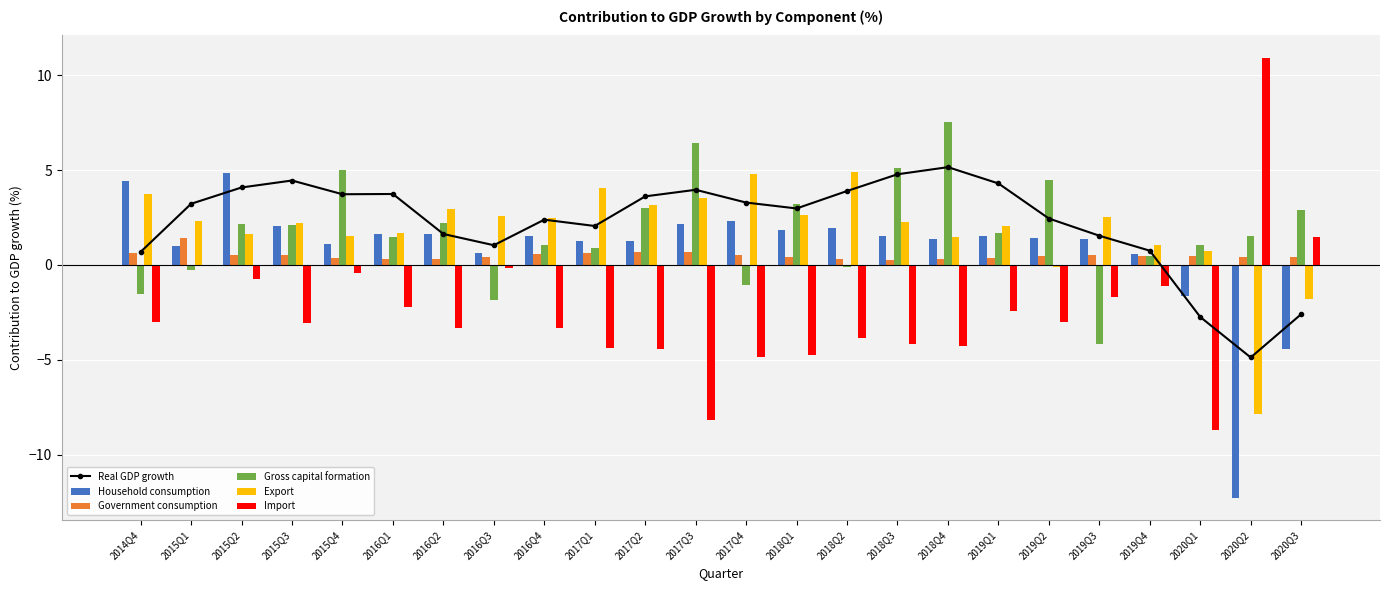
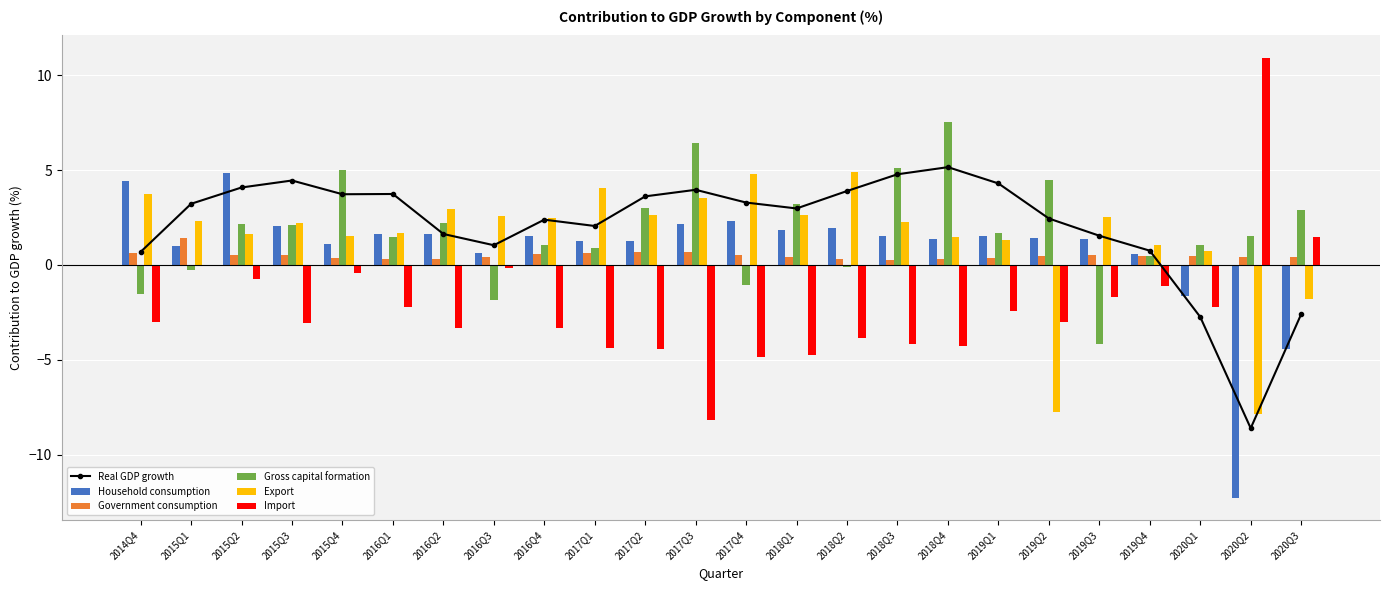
  {
    "Household consumption": {
      "2014Q4": 4.4,
      "2015Q1": 1.0,
      "2015Q2": 4.8,
      "2015Q3": 2.0,
      "2015Q4": 1.1,
      "2016Q1": 1.6,
      "2016Q2": 1.6,
      "2016Q3": 0.6,
      "2016Q4": 1.5,
      "2017Q1": 1.3,
      "2017Q2": 1.2,
      "2017Q3": 2.2,
      "2017Q4": 2.3,
      "2018Q1": 1.8,
      "2018Q2": 1.9,
      "2018Q3": 1.5,
      "2018Q4": 1.4,
      "2019Q1": 1.5,
      "2019Q2": 1.4,
      "2019Q3": 1.4,
      "2019Q4": 0.6,
      "2020Q1": -1.6,
      "2020Q2": -12.3,
      "2020Q3": -4.5
    },
    "Real GDP growth": {
      "2014Q4": 0.7,
      "2015Q1": 3.2,
      "2015Q2": 4.1,
      "2015Q3": 4.4,
      "2015Q4": 3.7,
      "2016Q1": 3.7,
      "2016Q2": 1.6,
      "2016Q3": 1.0,
      "2016Q4": 2.4,
      "2017Q1": 2.1,
      "2017Q2": 3.6,
      "2017Q3": 4.0,
      "2017Q4": 3.3,
      "2018Q1": 3.0,
      "2018Q2": 3.9,
      "2018Q3": 4.8,
      "2018Q4": 5.2,
      "2019Q1": 4.3,
      "2019Q2": 2.4,
      "2019Q3": 1.5,
      "2019Q4": 0.8,
      "2020Q1": -2.7,
-     "2020Q2": -4.9,
+     "2020Q2": -8.6,
      "2020Q3": -2.6
    },
    "Government consumption": {
      "2014Q4": 0.6,
      "2015Q1": 1.4,
      "2015Q2": 0.5,
      "2015Q3": 0.5,
      "2015Q4": 0.4,
      "2016Q1": 0.3,
      "2016Q2": 0.3,
      "2016Q3": 0.4,
      "2016Q4": 0.6,
      "2017Q1": 0.6,
      "2017Q2": 0.7,
      "2017Q3": 0.7,
      "2017Q4": 0.5,
      "2018Q1": 0.4,
      "2018Q2": 0.3,
      "2018Q3": 0.3,
      "2018Q4": 0.3,
      "2019Q1": 0.4,
      "2019Q2": 0.5,
      "2019Q3": 0.5,
      "2019Q4": 0.5,
      "2020Q1": 0.5,
      "2020Q2": 0.4,
      "2020Q3": 0.4
    },
    "Gross capital formation": {
      "2014Q4": -1.5,
      "2015Q1": -0.3,
      "2015Q2": 2.1,
      "2015Q3": 2.1,
      "2015Q4": 5.0,
      "2016Q1": 1.5,
      "2016Q2": 2.2,
      "2016Q3": -1.9,
      "2016Q4": 1.1,
      "2017Q1": 0.9,
      "2017Q2": 3.0,
      "2017Q3": 6.4,
      "2017Q4": -1.1,
      "2018Q1": 3.2,
      "2018Q3": 5.1,
      "2018Q4": 7.5,
      "2019Q1": 1.7,
      "2019Q2": 4.5,
      "2019Q3": -4.2,
      "2019Q4": 0.5,
      "2020Q1": 1.1,
      "2020Q2": 1.5,
      "2020Q3": 2.9
    },
    "Export": {
      "2014Q4": 3.7,
      "2015Q1": 2.3,
      "2015Q2": 1.6,
      "2015Q3": 2.2,
      "2015Q4": 1.5,
      "2016Q1": 1.7,
      "2016Q2": 3.0,
      "2016Q3": 2.6,
      "2016Q4": 2.5,
      "2017Q1": 4.0,
-     "2017Q2": 3.1,
+     "2017Q2": 2.6,
      "2017Q3": 3.5,
      "2017Q4": 4.8,
      "2018Q1": 2.7,
      "2018Q2": 4.9,
      "2018Q3": 2.2,
      "2018Q4": 1.5,
-     "2019Q1": 2.1,
-     "2019Q2": -0.1,
+     "2019Q1": 1.3,
+     "2019Q2": -7.8,
      "2019Q3": 2.5,
      "2019Q4": 1.1,
      "2020Q1": 0.8,
      "2020Q2": -7.8,
      "2020Q3": -1.8
    },
    "Import": {
      "2014Q4": -3.0,
      "2015Q2": -0.8,
      "2015Q3": -3.1,
      "2015Q4": -0.4,
      "2016Q1": -2.2,
      "2016Q2": -3.3,
      "2016Q3": -0.2,
      "2016Q4": -3.3,
      "2017Q1": -4.4,
      "2017Q2": -4.4,
      "2017Q3": -8.2,
      "2017Q4": -4.9,
      "2018Q1": -4.8,
      "2018Q2": -3.9,
      "2018Q3": -4.2,
      "2018Q4": -4.3,
      "2019Q1": -2.4,
      "2019Q2": -3.0,
      "2019Q3": -1.7,
      "2019Q4": -1.1,
-     "2020Q1": -8.7,
+     "2020Q1": -2.2,
      "2020Q2": 10.9,
      "2020Q3": 1.5
    }
  }
